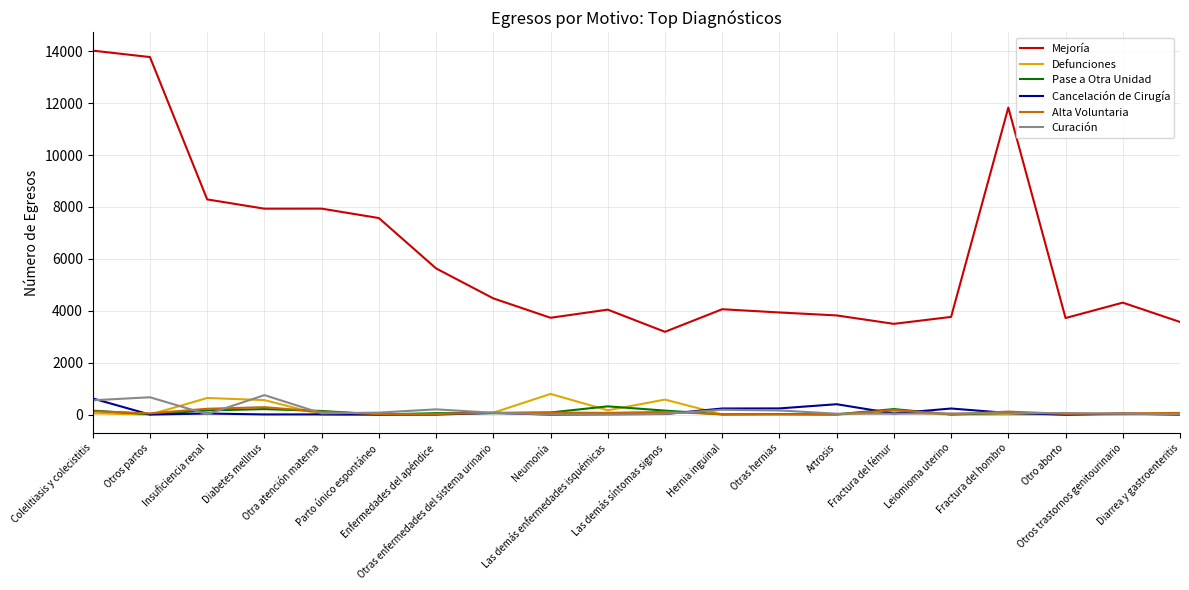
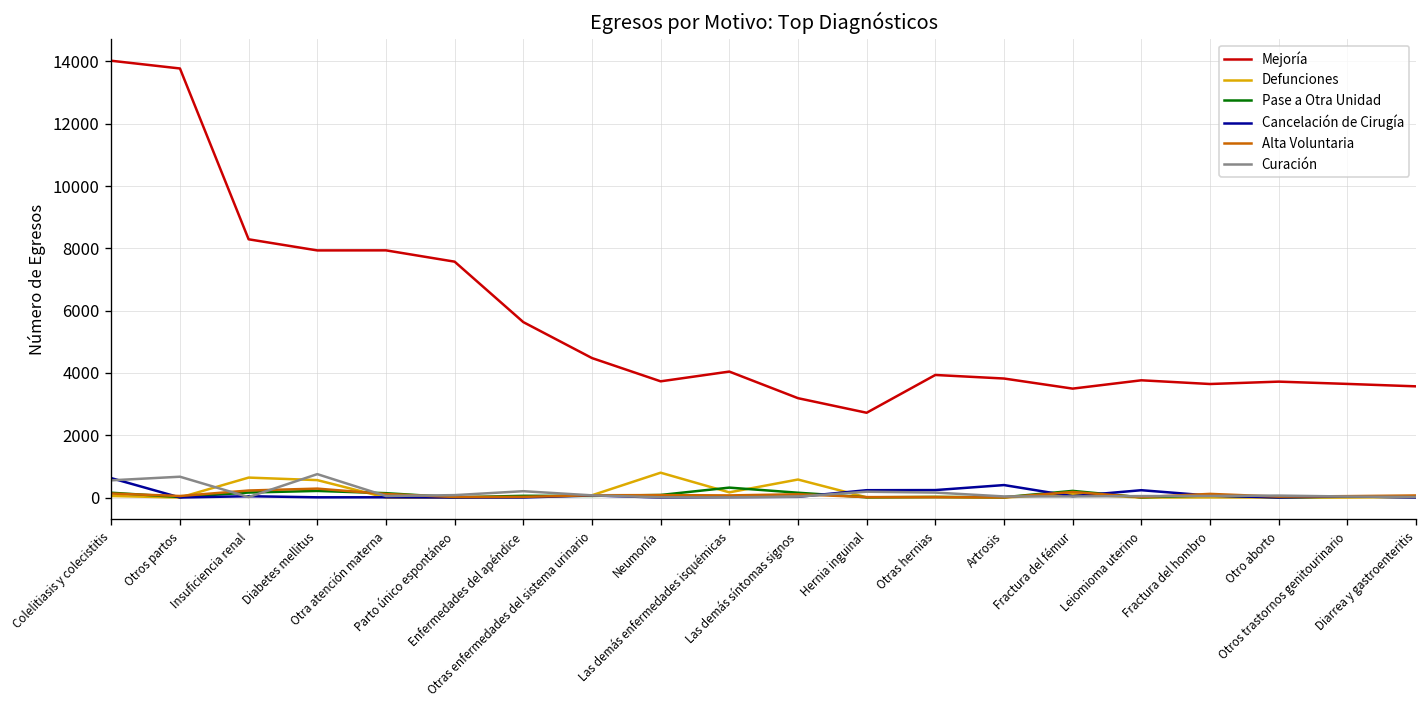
  {
    "Mejoría": {
      "Colelitiasis y colecistitis": 14000,
      "Otros partos": 13800,
      "Insuficiencia renal": 8300,
      "Diabetes mellitus": 7900,
      "Otra atención materna": 7900,
      "Parto único espontáneo": 7600,
      "Enfermedades del apéndice": 5600,
      "Otras enfermedades del sistema urinario": 4500,
      "Neumonía": 3700,
      "Las demás enfermedades isquémicas": 4000,
      "Las demás síntomas signos": 3200,
-     "Hernia inguinal": 4100,
+     "Hernia inguinal": 2700,
      "Otras hernias": 3900,
      "Artrosis": 3800,
      "Fractura del fémur": 3500,
      "Leiomioma uterino": 3800,
-     "Fractura del hombro": 11800,
+     "Fractura del hombro": 3600,
      "Otro aborto": 3700,
-     "Otros trastornos genitourinario": 4300,
+     "Otros trastornos genitourinario": 3600,
      "Diarrea y gastroenteritis": 3600
    },
    "Defunciones": {
      "Insuficiencia renal": 600,
      "Diabetes mellitus": 600,
      "Neumonía": 800,
      "Las demás síntomas signos": 600
    },
    "Pase a Otra Unidad": {
      "Las demás enfermedades isquémicas": 300
    },
    "Cancelación de Cirugía": {
      "Diabetes mellitus": 0,
      "Artrosis": 400,
      "Leiomioma uterino": 200
    },
    "Curación": {
      "Otros partos": 700,
      "Diabetes mellitus": 800,
      "Enfermedades del apéndice": 200
    }
  }
